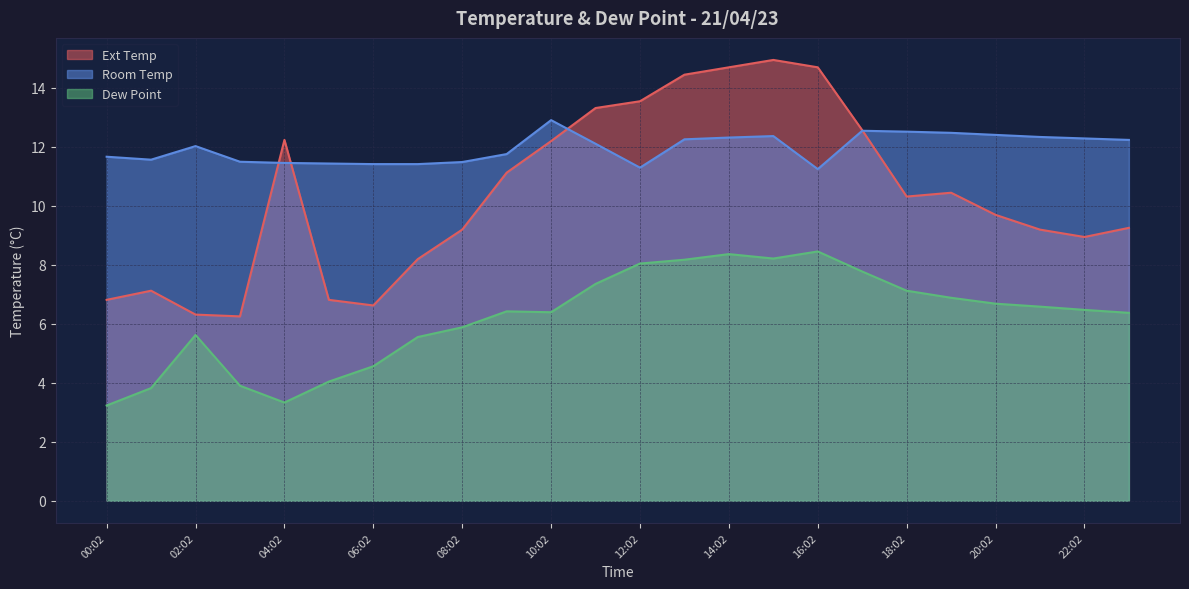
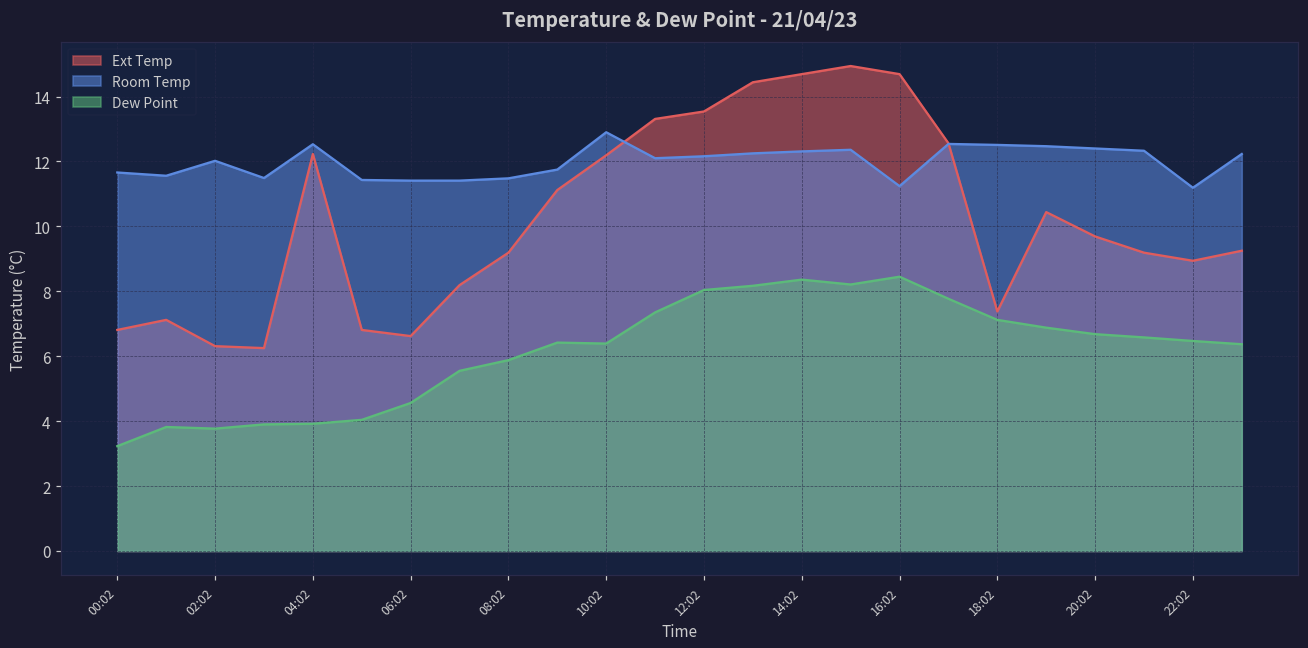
  {
    "Ext Temp": {
      "00:02": 6.8,
      "02:02": 6.3,
      "04:02": 12.2,
      "06:02": 6.6,
      "08:02": 9.2,
      "10:02": 12.2,
      "12:02": 13.5,
      "14:02": 14.7,
      "16:02": 14.7,
-     "18:02": 10.3,
+     "18:02": 7.4,
      "20:02": 9.7,
      "22:02": 8.9
    },
    "Room Temp": {
      "00:02": 11.7,
      "02:02": 12.0,
-     "04:02": 11.5,
+     "04:02": 12.5,
      "06:02": 11.4,
      "08:02": 11.5,
      "10:02": 12.9,
-     "12:02": 11.3,
+     "12:02": 12.2,
      "14:02": 12.3,
      "16:02": 11.2,
      "18:02": 12.5,
      "20:02": 12.4,
-     "22:02": 12.3
+     "22:02": 11.2
    },
    "Dew Point": {
      "00:02": 3.2,
-     "02:02": 5.6,
-     "04:02": 3.3,
+     "02:02": 3.8,
+     "04:02": 3.9,
      "06:02": 4.6,
      "08:02": 5.9,
      "10:02": 6.4,
      "12:02": 8.0,
      "14:02": 8.4,
      "16:02": 8.5,
      "18:02": 7.1,
      "20:02": 6.7,
      "22:02": 6.5
    }
  }
